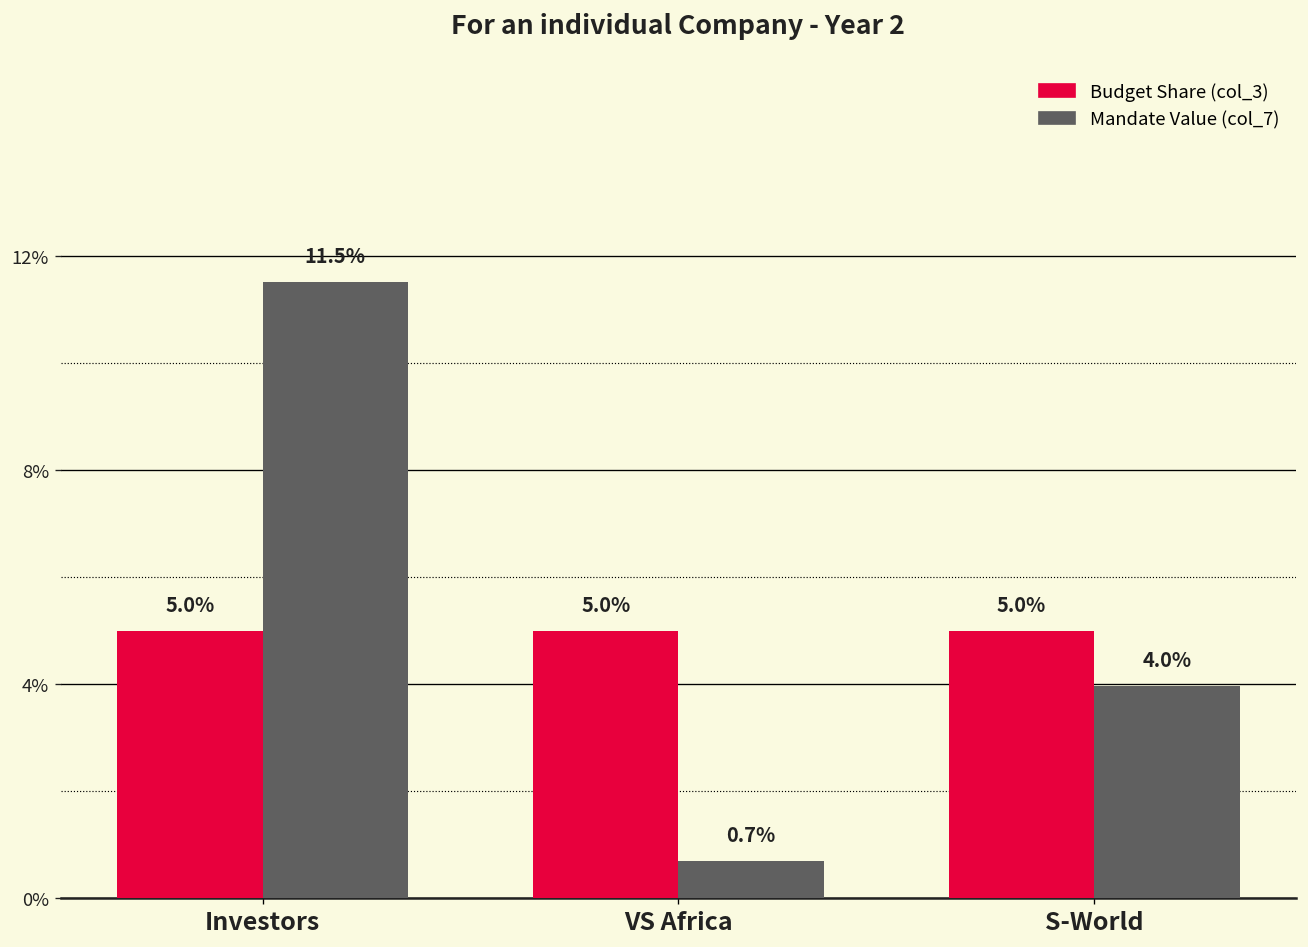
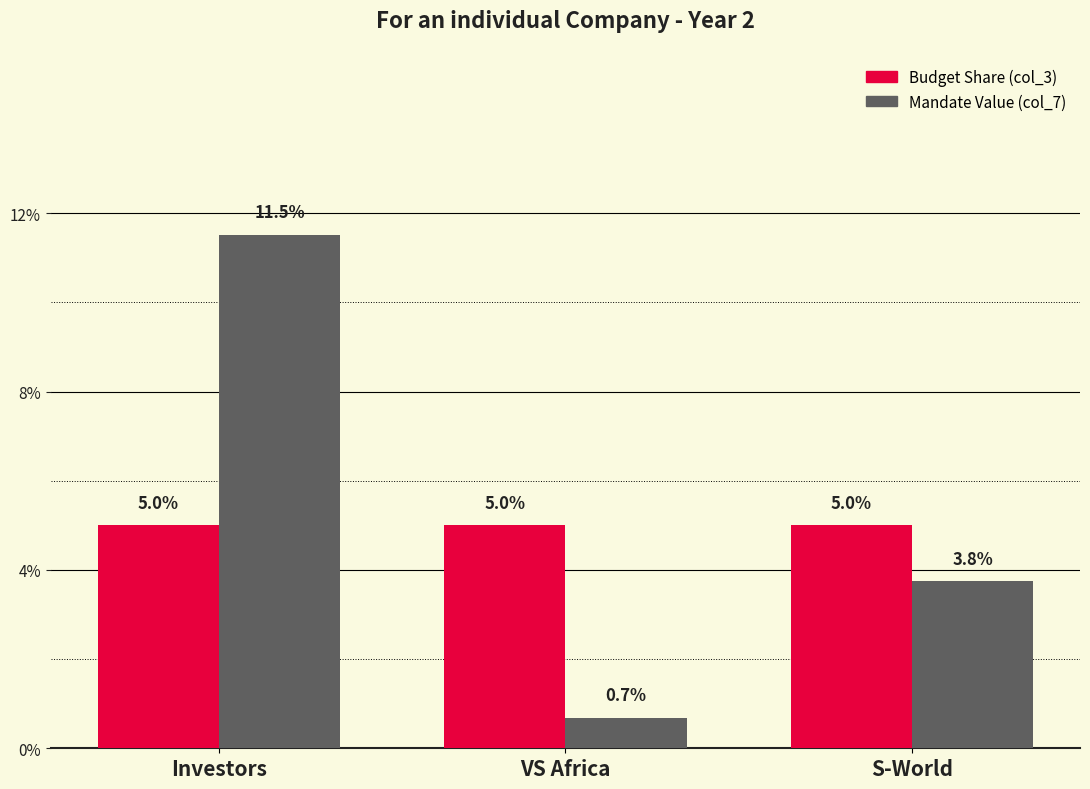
  {
    "Budget Share (col_3)": {
      "Investors": "5.0%",
      "VS Africa": "5.0%",
      "S-World": "5.0%"
    },
    "Mandate Value (col_7)": {
      "Investors": "11.5%",
      "VS Africa": "0.7%",
-     "S-World": "4.0%"
+     "S-World": "3.8%"
    }
  }
